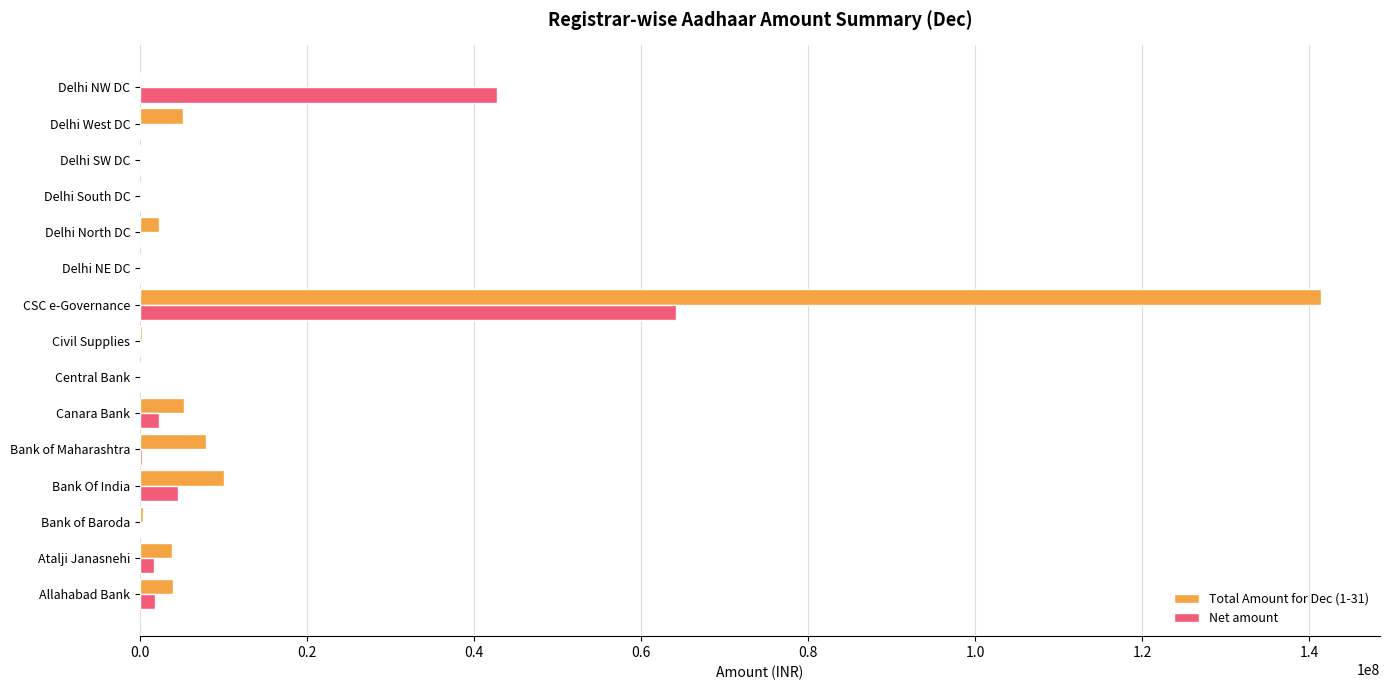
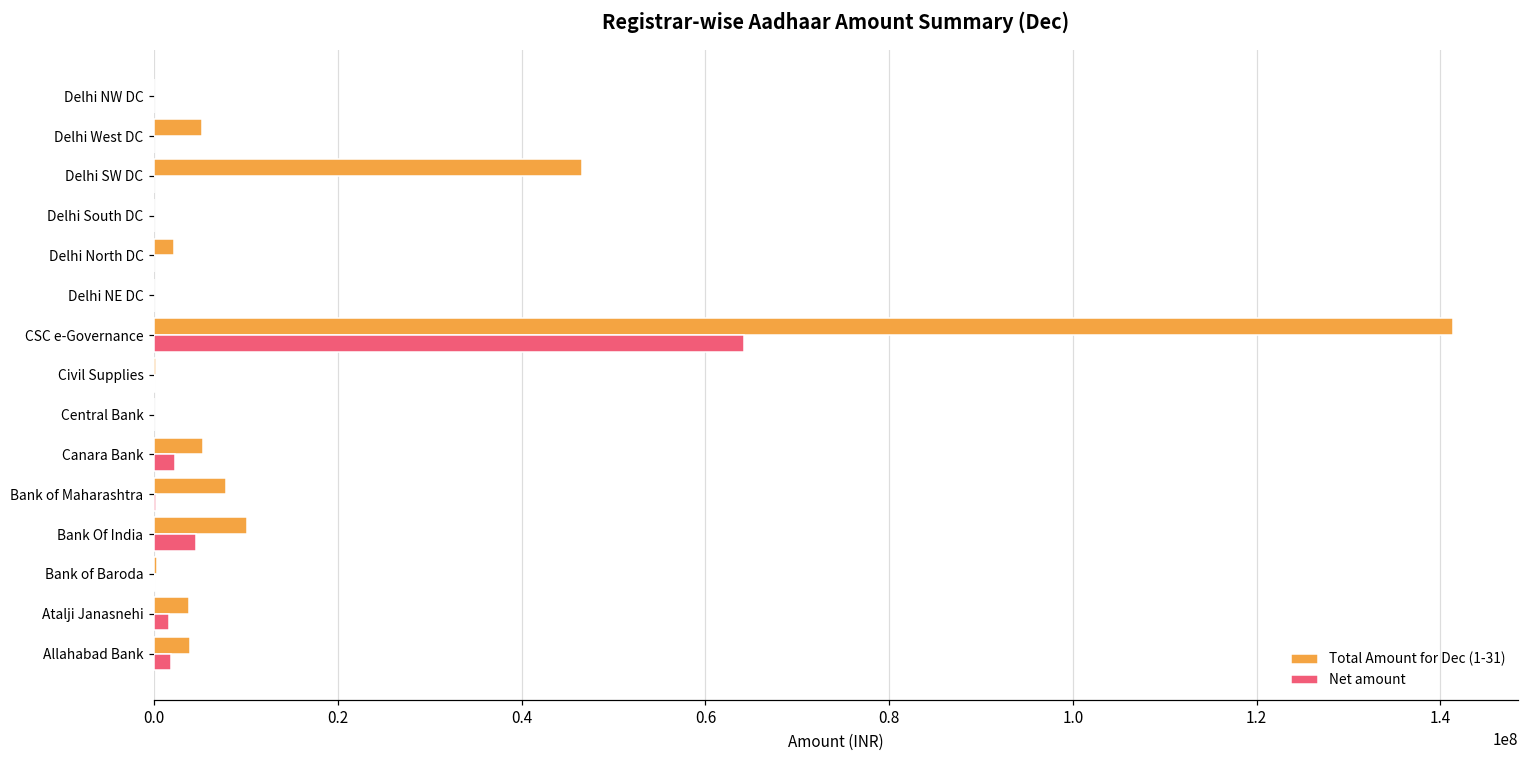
  {
    "Total Amount for Dec (1-31)": {
      "Delhi West DC": 5000000,
-     "Delhi SW DC": 0,
+     "Delhi SW DC": 47000000,
      "Delhi North DC": 2000000,
      "CSC e-Governance": 141000000,
      "Canara Bank": 5000000,
      "Bank of Maharashtra": 8000000,
      "Bank Of India": 10000000,
      "Bank of Baroda": 0,
      "Atalji Janasnehi": 4000000,
      "Allahabad Bank": 4000000
    },
    "Net amount": {
-     "Delhi NW DC": 43000000,
+     "Delhi NW DC": 0,
      "Delhi NE DC": 0,
      "CSC e-Governance": 64000000,
      "Central Bank": 0,
      "Canara Bank": 2000000,
      "Bank Of India": 5000000,
      "Atalji Janasnehi": 2000000,
      "Allahabad Bank": 2000000
    }
  }
